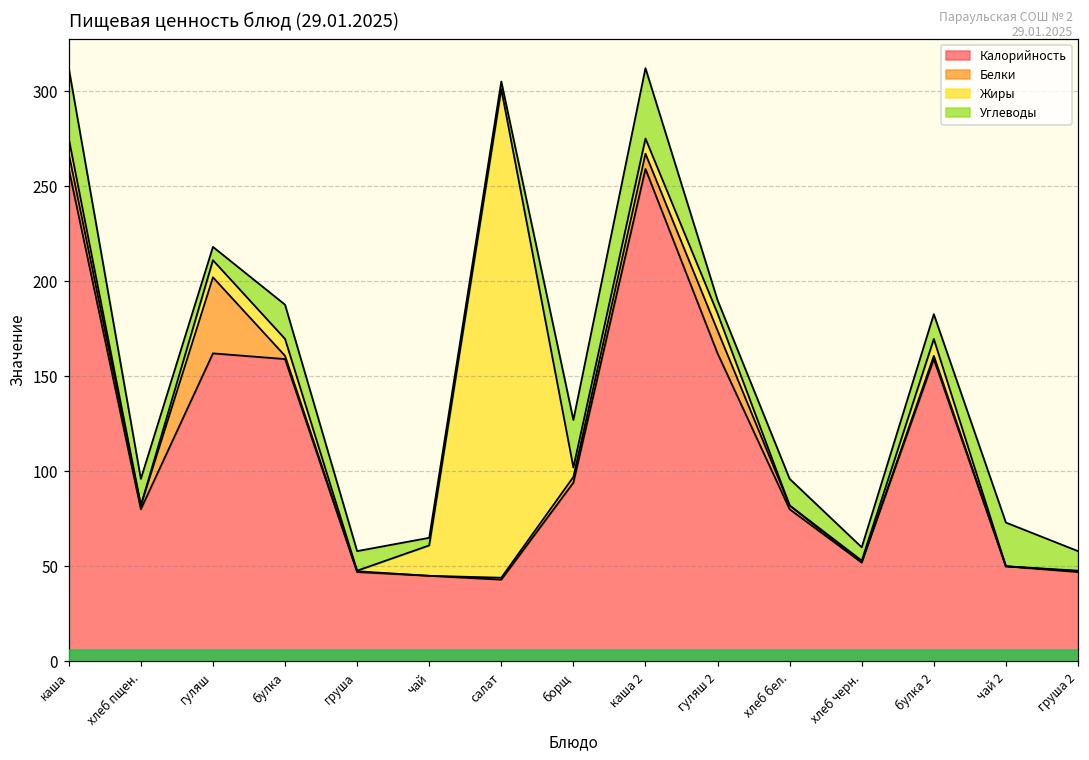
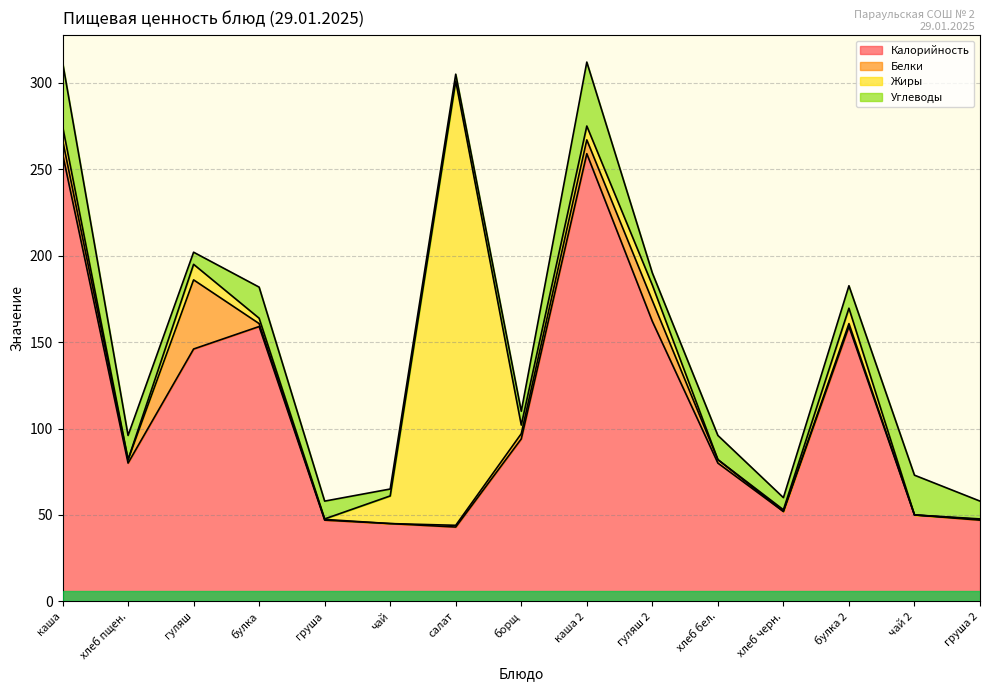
  {
    "Калорийность": {
      "каша": 259,
      "хлеб пщен.": 80,
-     "гуляш": 162,
+     "гуляш": 146,
      "булка": 159,
      "борщ": 94,
      "каша 2": 259,
      "гуляш 2": 162,
      "хлеб бел.": 80,
      "булка 2": 159
    },
    "Белки": {
      "каша": 8,
      "гуляш": 40,
      "булка": 2,
      "борщ": 3,
      "каша 2": 8,
      "гуляш 2": 12,
      "булка 2": 2
    },
    "Жиры": {
      "каша": 8,
      "гуляш": 9,
-     "булка": 9,
+     "булка": 3,
      "чай": 16,
      "салат": 257,
      "борщ": 5,
      "каша 2": 8,
      "гуляш 2": 9,
      "булка 2": 9
    },
    "Углеводы": {
      "каша": 37,
      "хлеб пщен.": 14,
      "гуляш": 7,
      "булка": 18,
      "груша": 10,
      "чай": 4,
      "салат": 4,
-     "борщ": 25,
+     "борщ": 8,
      "каша 2": 37,
      "гуляш 2": 7,
      "хлеб бел.": 14,
      "хлеб черн.": 7,
      "булка 2": 13,
      "чай 2": 23,
      "груша 2": 10
    }
  }
